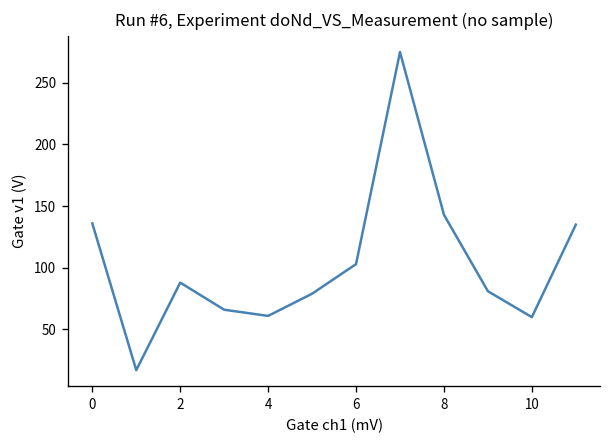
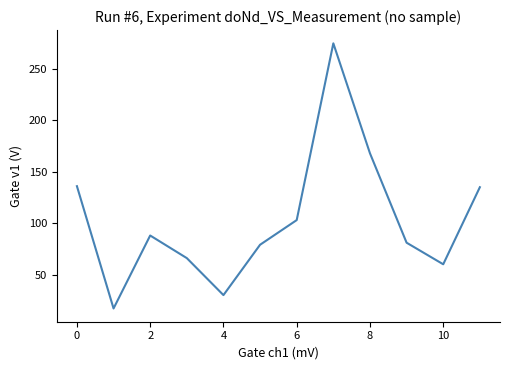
  {
    "0": 136,
    "2": 88,
-   "4": 61,
+   "4": 30,
    "6": 103,
-   "8": 143,
+   "8": 168,
    "10": 60
  }
